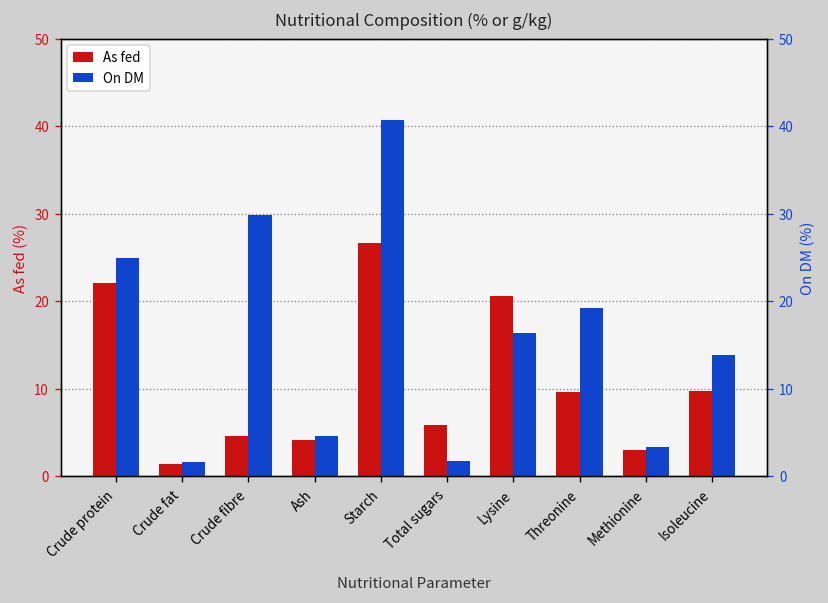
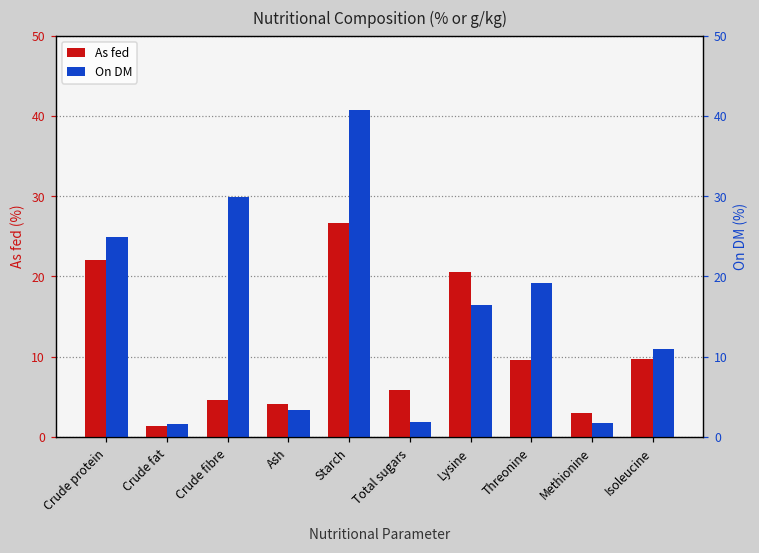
  {
    "As fed": {
      "Crude protein": 22,
      "Crude fat": 1,
      "Crude fibre": 5,
      "Ash": 4,
      "Starch": 27,
      "Total sugars": 6,
      "Lysine": 21,
      "Threonine": 10,
      "Methionine": 3,
      "Isoleucine": 10
    },
    "On DM": {
      "Crude protein": 25,
      "Crude fat": 2,
      "Crude fibre": 30,
-     "Ash": 5,
+     "Ash": 3,
      "Starch": 41,
      "Total sugars": 2,
      "Lysine": 16,
      "Threonine": 19,
-     "Methionine": 3,
-     "Isoleucine": 14
+     "Methionine": 2,
+     "Isoleucine": 11
    }
  }
